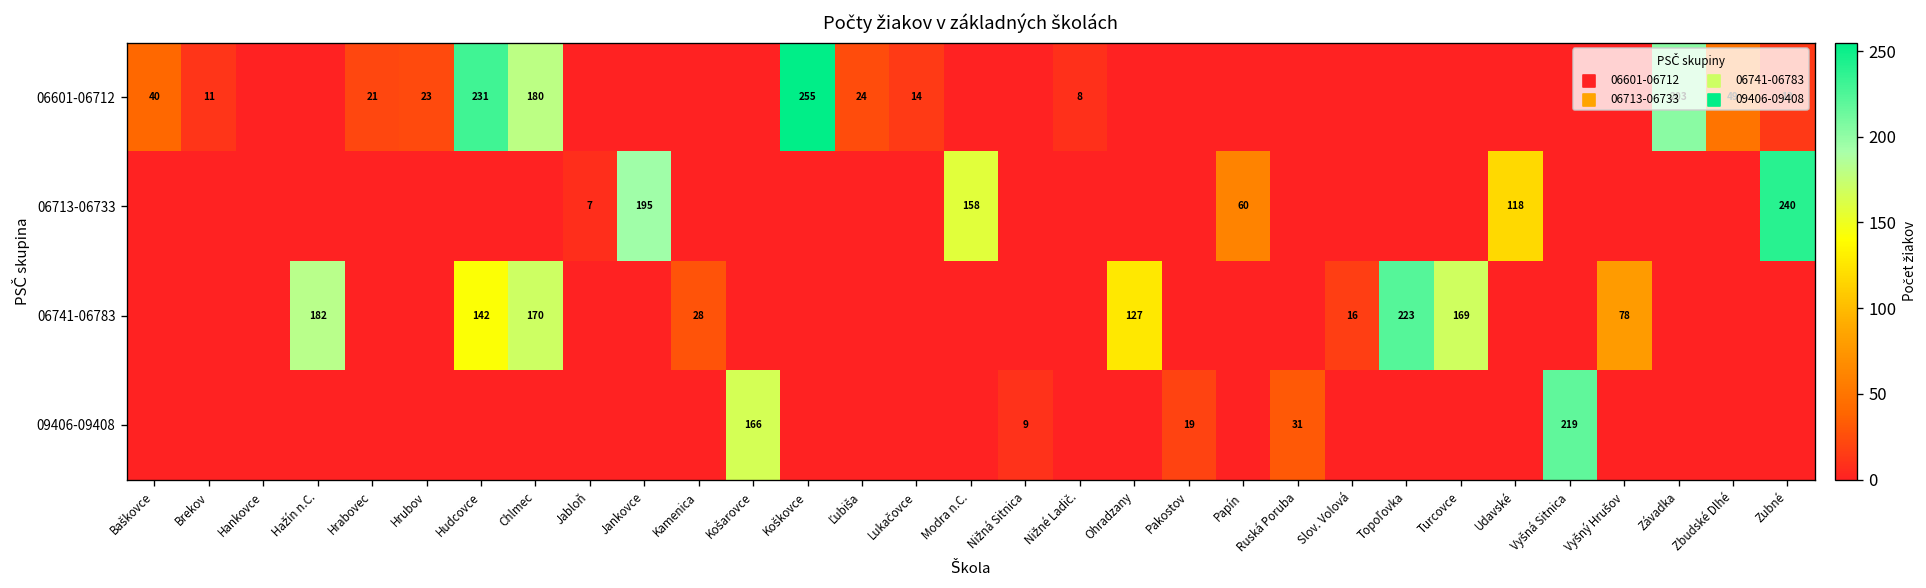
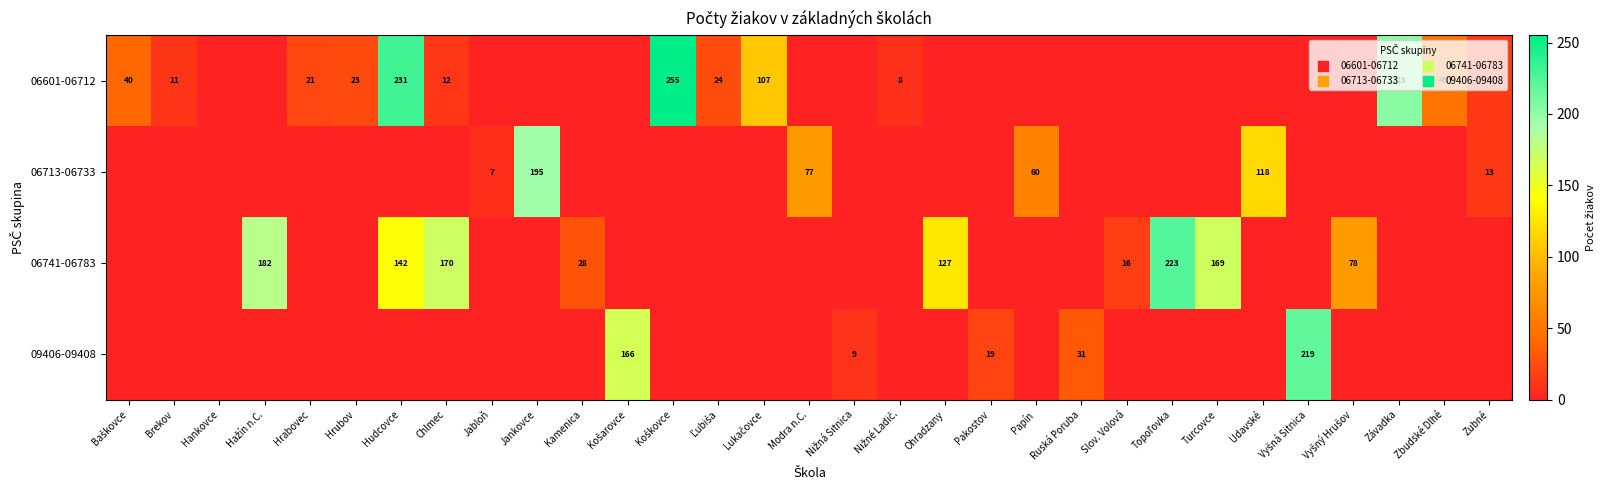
  {
    "06601-06712": {
      "Baškovce": 40,
      "Brekov": 11,
      "Hrabovec": 21,
      "Hrubov": 23,
      "Hudcovce": 231,
-     "Chlmec": 180,
+     "Chlmec": 12,
      "Koškovce": 255,
      "Ľubiša": 24,
-     "Lukačovce": 14,
+     "Lukačovce": 107,
      "Nižné Ladič.": 8
    },
    "06713-06733": {
      "Jabloň": 7,
      "Jankovce": 195,
-     "Modra n.C.": 158,
+     "Modra n.C.": 77,
      "Papín": 60,
      "Udavské": 118,
-     "Zubné": 240
+     "Zubné": 13
    },
    "06741-06783": {
      "Hažín n.C.": 182,
      "Hudcovce": 142,
      "Chlmec": 170,
      "Kamenica": 28,
      "Ohradzany": 127,
      "Slov. Volová": 16,
      "Topoľovka": 223,
      "Turcovce": 169,
      "Vyšný Hrušov": 78
    },
    "09406-09408": {
      "Košarovce": 166,
      "Nižná Sitnica": 9,
      "Pakostov": 19,
      "Ruská Poruba": 31,
      "Vyšná Sitnica": 219
    }
  }
